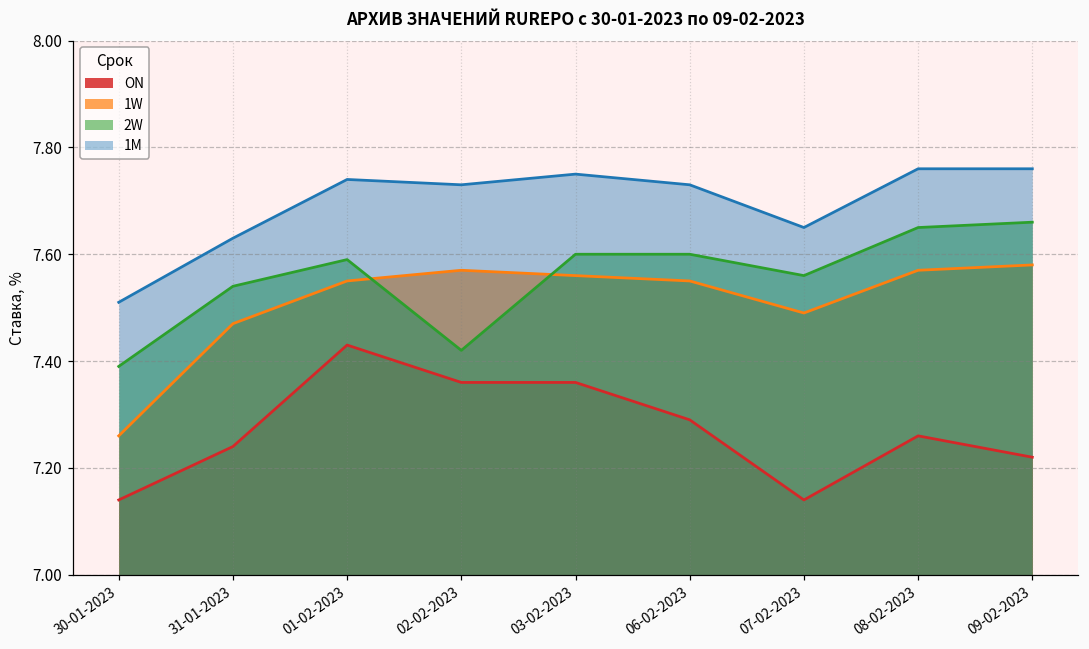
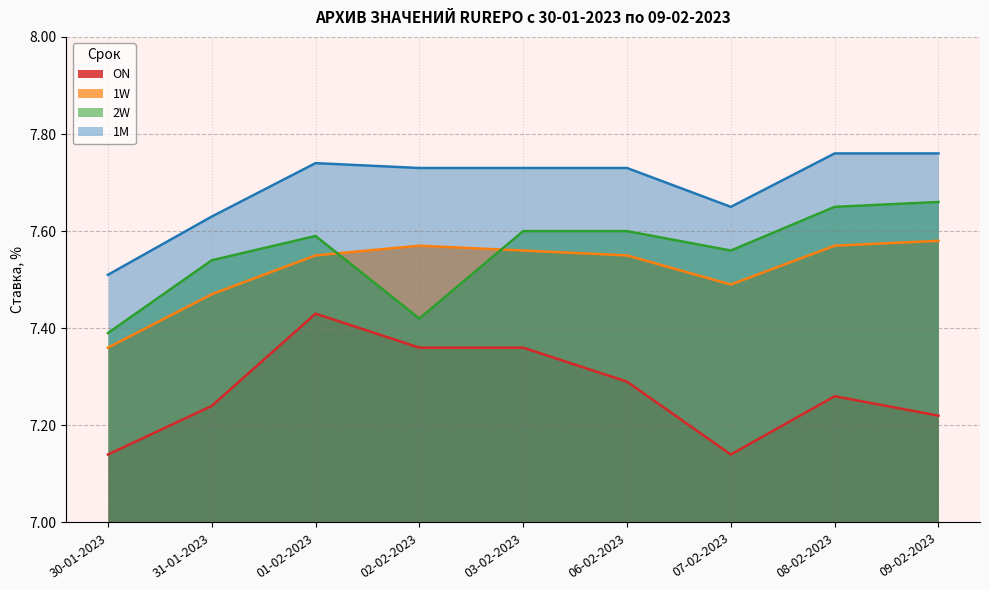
  {
    "ON": {
      "30-01-2023": 7.14,
      "31-01-2023": 7.24,
      "01-02-2023": 7.43,
      "02-02-2023": 7.36,
      "03-02-2023": 7.36,
      "06-02-2023": 7.29,
      "07-02-2023": 7.14,
      "08-02-2023": 7.26,
      "09-02-2023": 7.22
    },
    "1W": {
-     "30-01-2023": 7.26,
+     "30-01-2023": 7.36,
      "31-01-2023": 7.47,
      "01-02-2023": 7.55,
      "02-02-2023": 7.57,
      "03-02-2023": 7.56,
      "06-02-2023": 7.55,
      "07-02-2023": 7.49,
      "08-02-2023": 7.57,
      "09-02-2023": 7.58
    },
    "2W": {
      "30-01-2023": 7.39,
      "31-01-2023": 7.54,
      "01-02-2023": 7.59,
      "02-02-2023": 7.42,
      "03-02-2023": 7.60,
      "06-02-2023": 7.60,
      "07-02-2023": 7.56,
      "08-02-2023": 7.65,
      "09-02-2023": 7.66
    },
    "1M": {
      "30-01-2023": 7.51,
      "31-01-2023": 7.63,
      "01-02-2023": 7.74,
      "02-02-2023": 7.73,
-     "03-02-2023": 7.75,
+     "03-02-2023": 7.73,
      "06-02-2023": 7.73,
      "07-02-2023": 7.65,
      "08-02-2023": 7.76,
      "09-02-2023": 7.76
    }
  }
